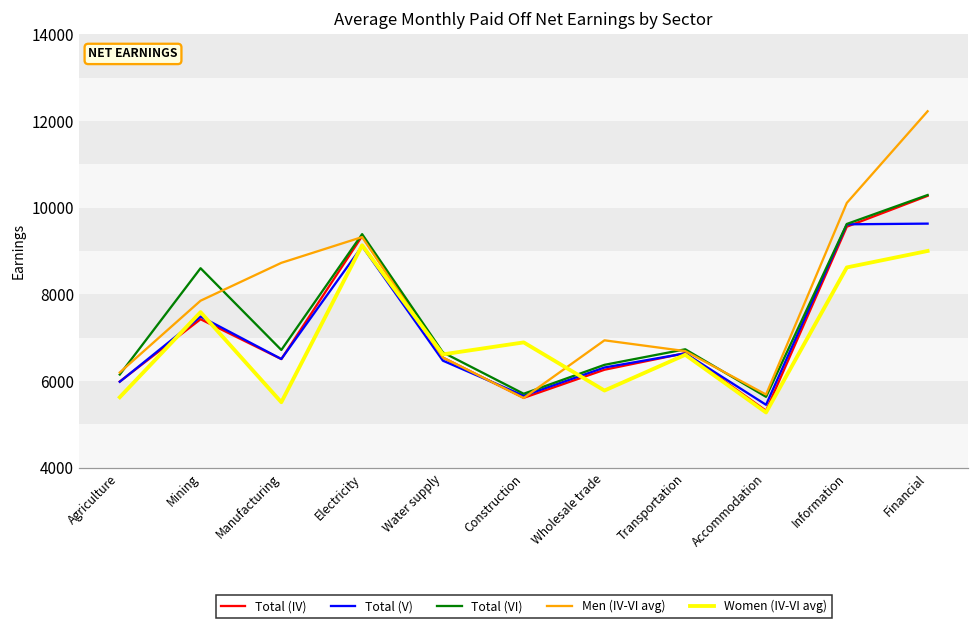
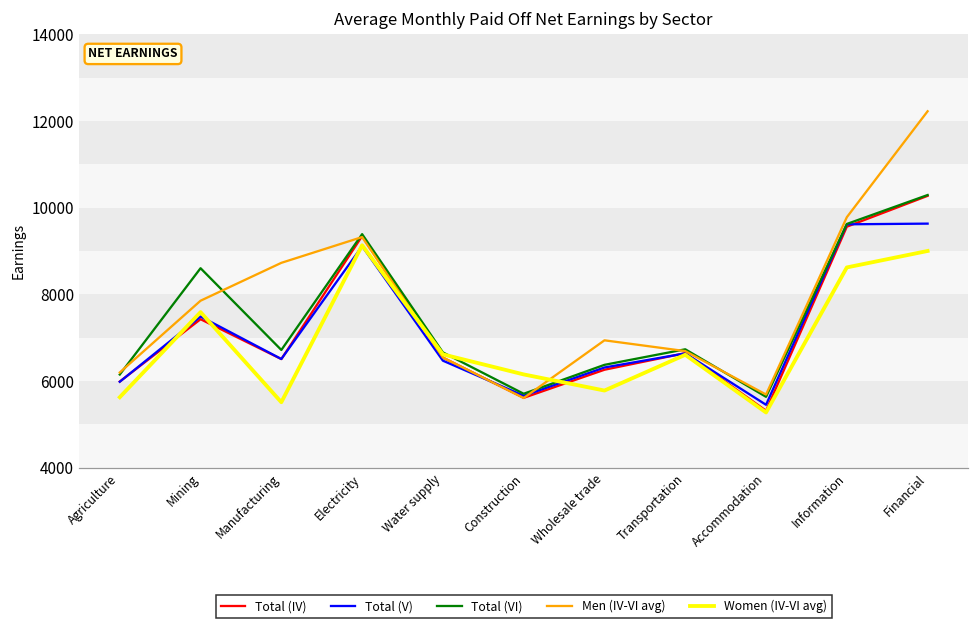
  {
    "Total (V)": {
      "Water supply": 6500,
      "Accommodation": 5500,
      "Financial": 9600
    },
    "Total (VI)": {
      "Mining": 8600,
      "Manufacturing": 6700
    },
    "Men (IV-VI avg)": {
      "Mining": 7900,
      "Manufacturing": 8700,
      "Wholesale trade": 6900,
-     "Information": 10100,
+     "Information": 9800,
      "Financial": 12200
    },
    "Women (IV-VI avg)": {
      "Agriculture": 5600,
      "Mining": 7600,
      "Manufacturing": 5500,
-     "Construction": 6900,
+     "Construction": 6200,
      "Wholesale trade": 5800,
      "Information": 8600,
      "Financial": 9000
    }
  }
